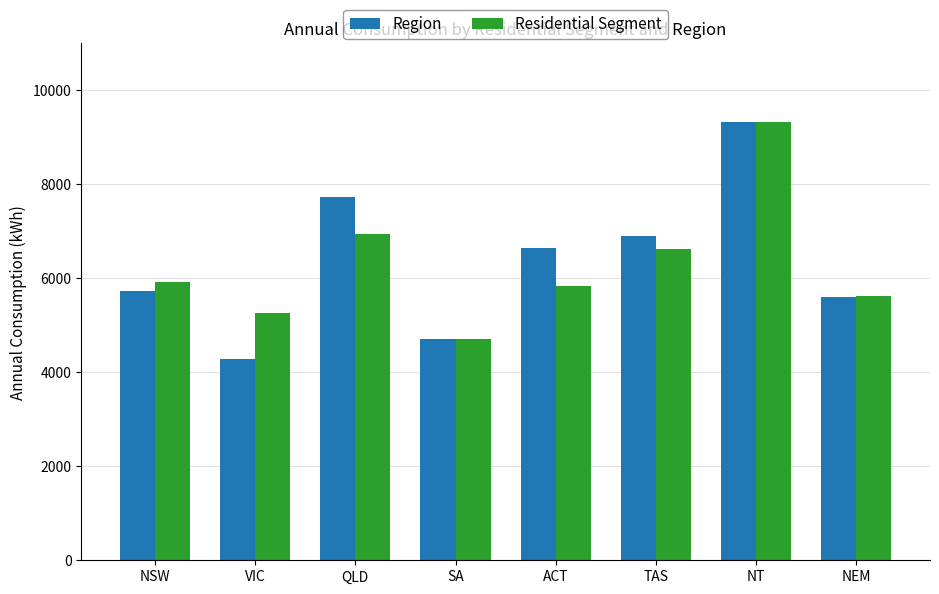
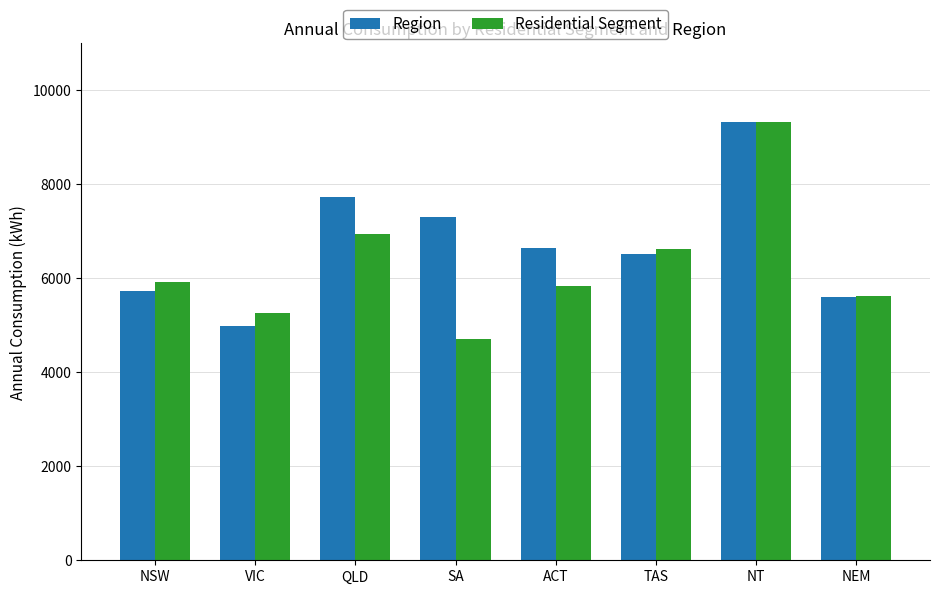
  {
    "Region": {
      "NSW": 5700,
-     "VIC": 4300,
+     "VIC": 5000,
      "QLD": 7700,
-     "SA": 4700,
+     "SA": 7300,
      "ACT": 6700,
-     "TAS": 6900,
+     "TAS": 6500,
      "NT": 9300,
      "NEM": 5600
    },
    "Residential Segment": {
      "NSW": 5900,
      "VIC": 5300,
      "QLD": 6900,
      "SA": 4700,
      "ACT": 5800,
      "TAS": 6600,
      "NT": 9300,
      "NEM": 5600
    }
  }
